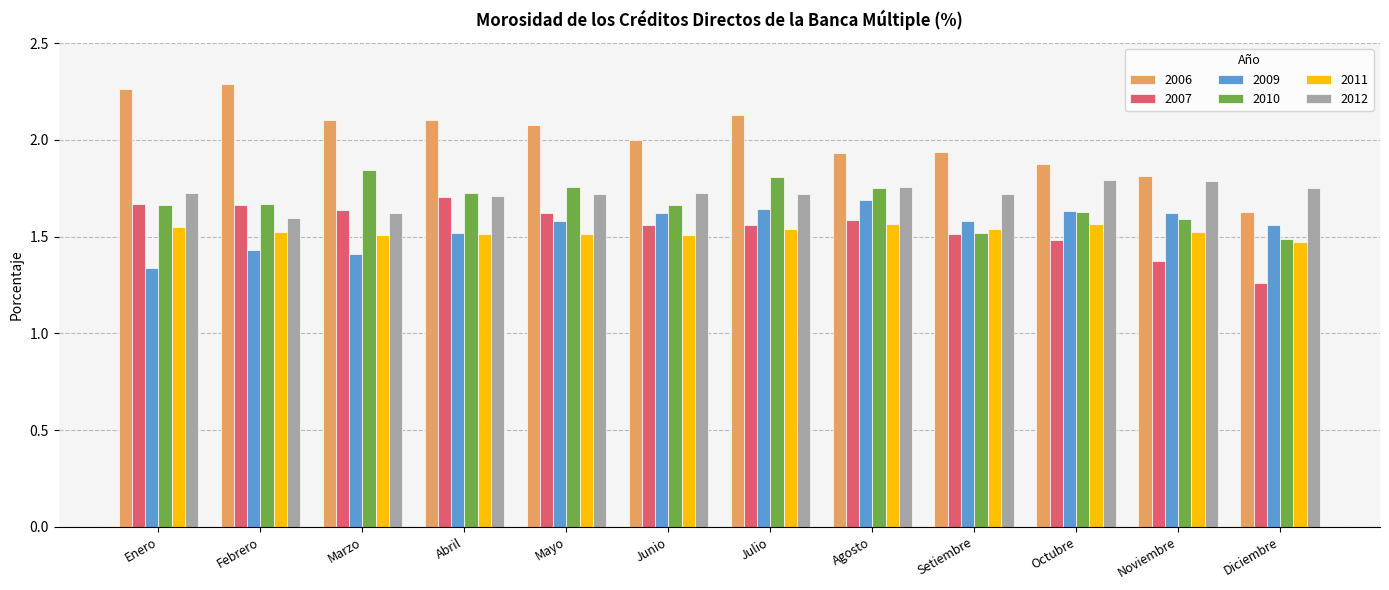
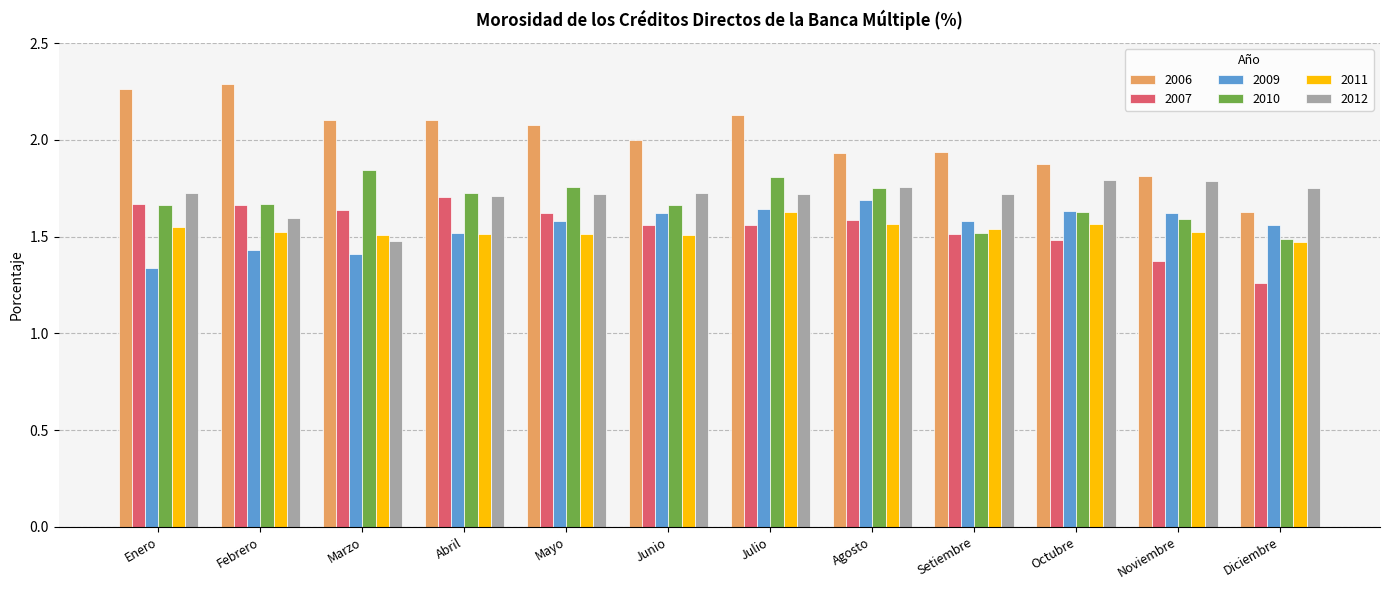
  {
    "2006": {
      "Enero": 2.26,
      "Febrero": 2.29,
      "Marzo": 2.10,
      "Abril": 2.10,
      "Mayo": 2.08,
      "Junio": 2.00,
      "Julio": 2.13,
      "Agosto": 1.93,
      "Setiembre": 1.94,
      "Octubre": 1.87,
      "Noviembre": 1.81,
      "Diciembre": 1.63
    },
    "2007": {
      "Enero": 1.67,
      "Febrero": 1.66,
      "Marzo": 1.63,
      "Abril": 1.70,
      "Mayo": 1.62,
      "Junio": 1.56,
      "Julio": 1.56,
      "Agosto": 1.58,
      "Setiembre": 1.51,
      "Octubre": 1.48,
      "Noviembre": 1.38,
      "Diciembre": 1.26
    },
    "2009": {
      "Enero": 1.34,
      "Febrero": 1.43,
      "Marzo": 1.41,
      "Abril": 1.52,
      "Mayo": 1.58,
      "Junio": 1.62,
      "Julio": 1.64,
      "Agosto": 1.69,
      "Setiembre": 1.58,
      "Octubre": 1.63,
      "Noviembre": 1.62,
      "Diciembre": 1.56
    },
    "2010": {
      "Enero": 1.66,
      "Febrero": 1.67,
      "Marzo": 1.84,
      "Abril": 1.72,
      "Mayo": 1.76,
      "Junio": 1.66,
      "Julio": 1.81,
      "Agosto": 1.75,
      "Setiembre": 1.52,
      "Octubre": 1.63,
      "Noviembre": 1.59,
      "Diciembre": 1.49
    },
    "2011": {
      "Enero": 1.55,
      "Febrero": 1.53,
      "Marzo": 1.51,
      "Abril": 1.51,
      "Mayo": 1.51,
      "Junio": 1.51,
-     "Julio": 1.54,
+     "Julio": 1.62,
      "Agosto": 1.57,
      "Setiembre": 1.54,
      "Octubre": 1.57,
      "Noviembre": 1.52,
      "Diciembre": 1.47
    },
    "2012": {
      "Enero": 1.73,
      "Febrero": 1.60,
-     "Marzo": 1.62,
+     "Marzo": 1.47,
      "Abril": 1.71,
      "Mayo": 1.72,
      "Junio": 1.73,
      "Julio": 1.72,
      "Agosto": 1.75,
      "Setiembre": 1.72,
      "Octubre": 1.79,
      "Noviembre": 1.79,
      "Diciembre": 1.75
    }
  }
